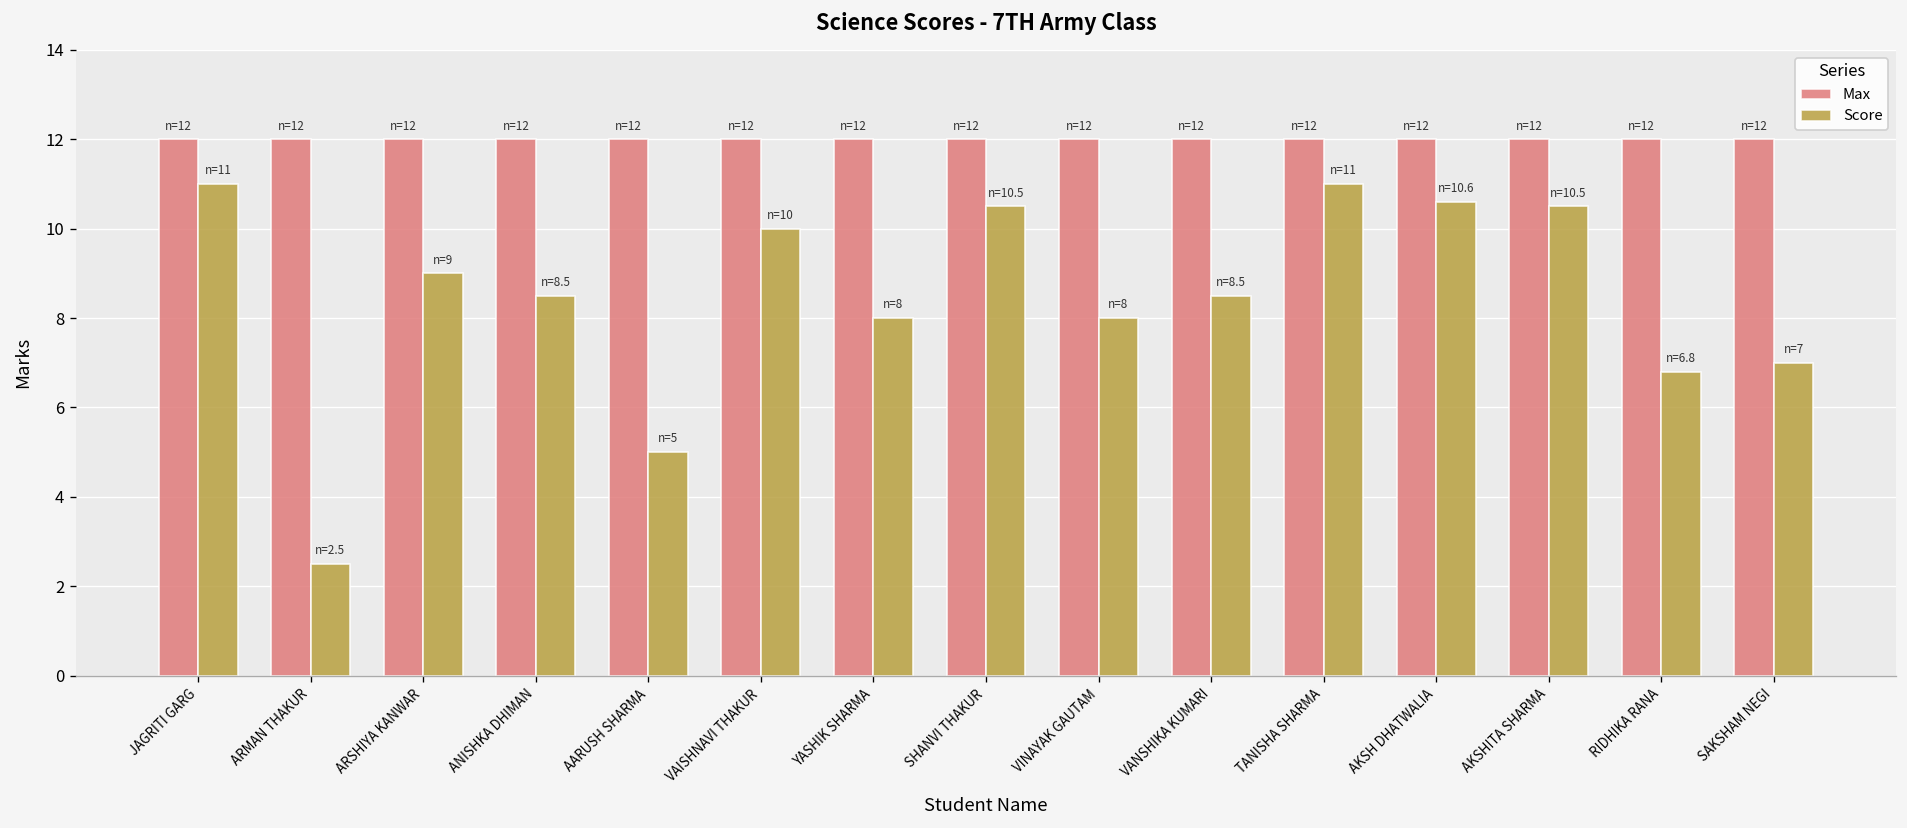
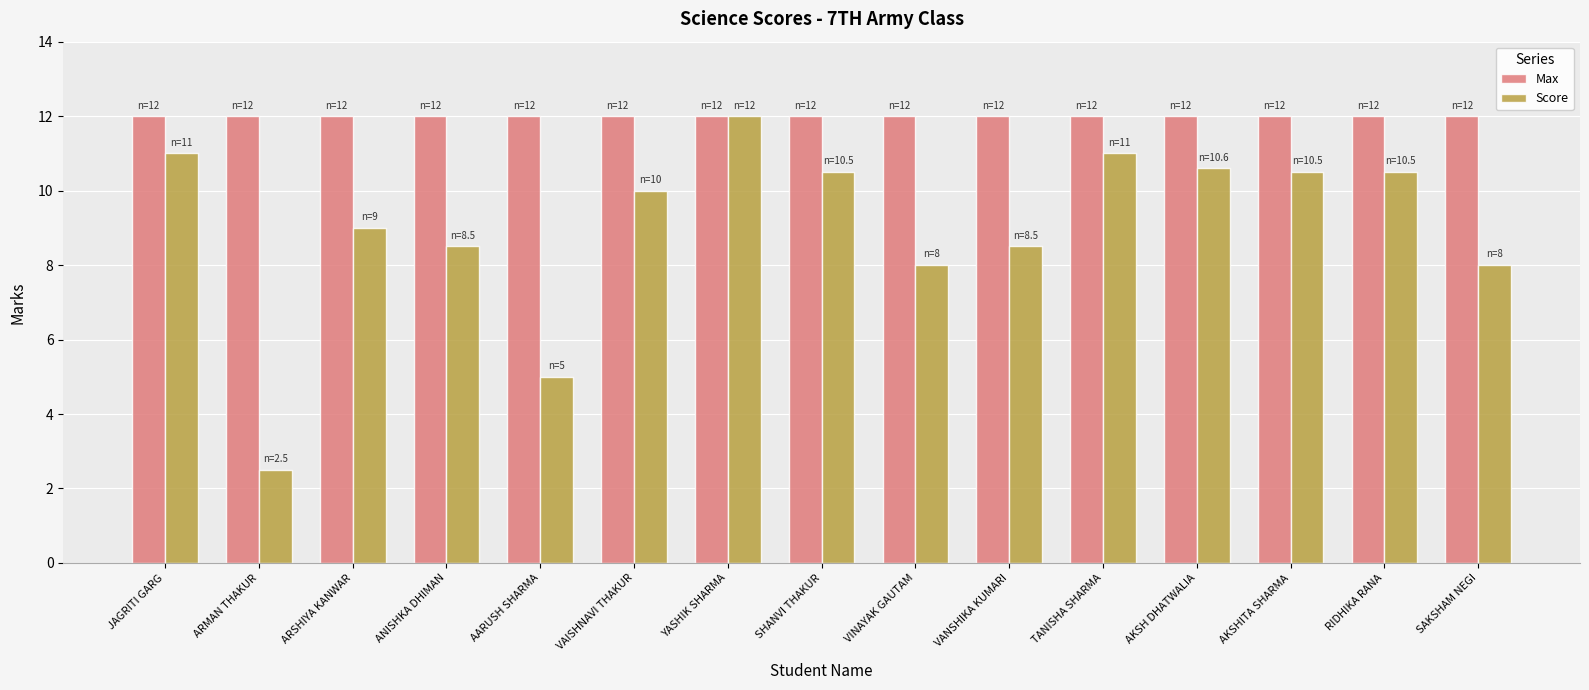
  {
    "Max": {
      "JAGRITI GARG": 12,
      "ARMAN THAKUR": 12,
      "ARSHIYA KANWAR": 12,
      "ANISHKA DHIMAN": 12,
      "AARUSH SHARMA": 12,
      "VAISHNAVI THAKUR": 12,
      "YASHIK SHARMA": 12,
      "SHANVI THAKUR": 12,
      "VINAYAK GAUTAM": 12,
      "VANSHIKA KUMARI": 12,
      "TANISHA SHARMA": 12,
      "AKSH DHATWALIA": 12,
      "AKSHITA SHARMA": 12,
      "RIDHIKA RANA": 12,
      "SAKSHAM NEGI": 12
    },
    "Score": {
      "JAGRITI GARG": 11,
      "ARMAN THAKUR": 2.5,
      "ARSHIYA KANWAR": 9,
      "ANISHKA DHIMAN": 8.5,
      "AARUSH SHARMA": 5,
      "VAISHNAVI THAKUR": 10,
-     "YASHIK SHARMA": 8,
+     "YASHIK SHARMA": 12,
      "SHANVI THAKUR": 10.5,
      "VINAYAK GAUTAM": 8,
      "VANSHIKA KUMARI": 8.5,
      "TANISHA SHARMA": 11,
      "AKSH DHATWALIA": 10.6,
      "AKSHITA SHARMA": 10.5,
-     "RIDHIKA RANA": 6.8,
-     "SAKSHAM NEGI": 7
+     "RIDHIKA RANA": 10.5,
+     "SAKSHAM NEGI": 8
    }
  }
